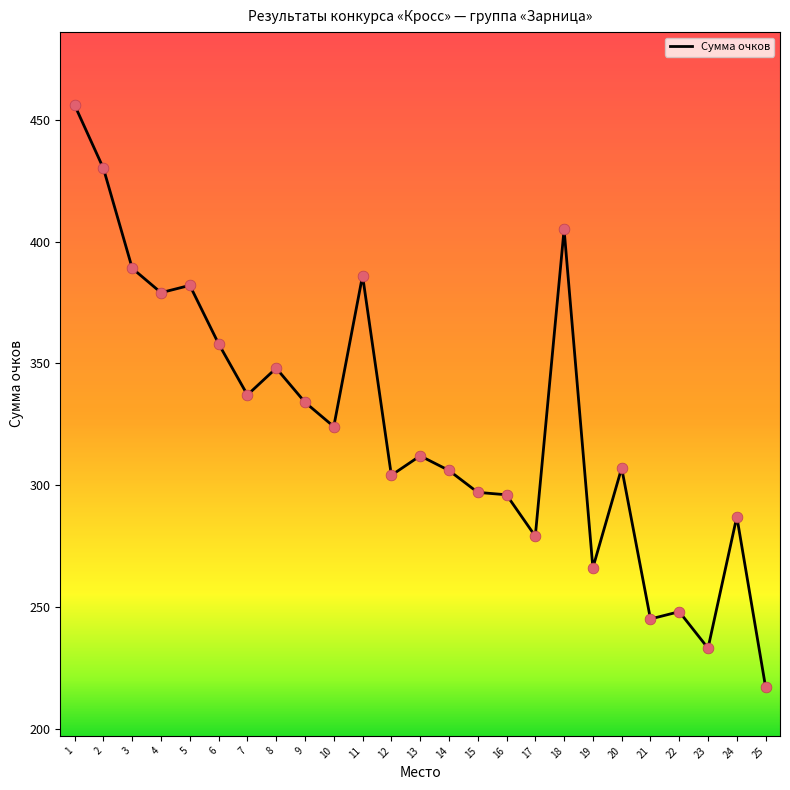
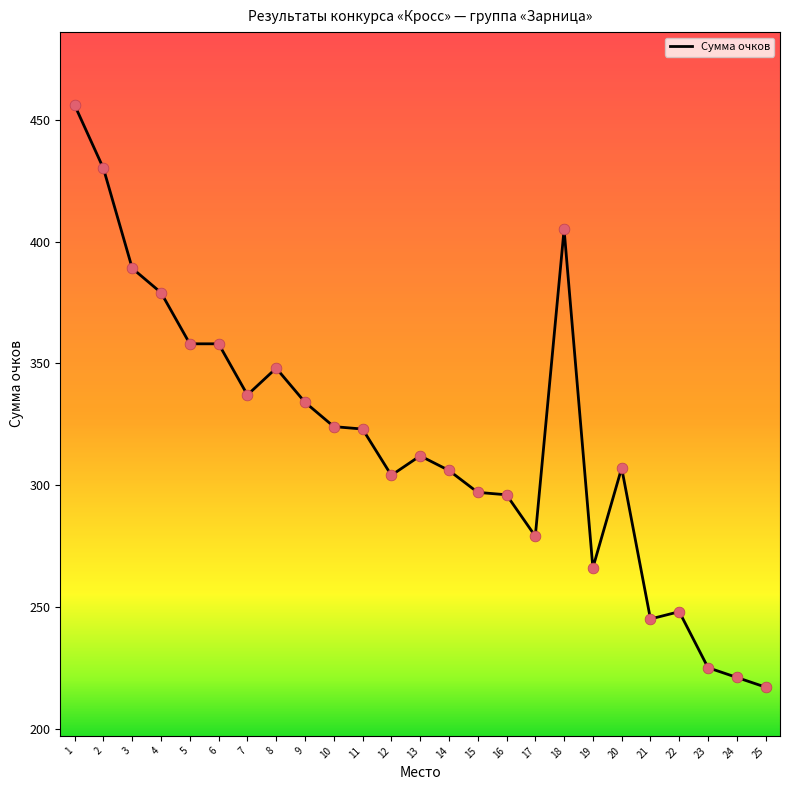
  {
    "1": 456,
    "2": 430,
    "3": 389,
    "4": 379,
-   "5": 382,
+   "5": 358,
    "6": 358,
    "7": 337,
    "8": 348,
    "9": 334,
    "10": 324,
-   "11": 386,
+   "11": 323,
    "12": 304,
    "13": 312,
    "14": 306,
    "15": 297,
    "16": 296,
    "17": 279,
    "18": 405,
    "19": 266,
    "20": 307,
    "21": 245,
    "22": 248,
-   "23": 233,
-   "24": 287,
+   "23": 225,
+   "24": 221,
    "25": 217
  }
